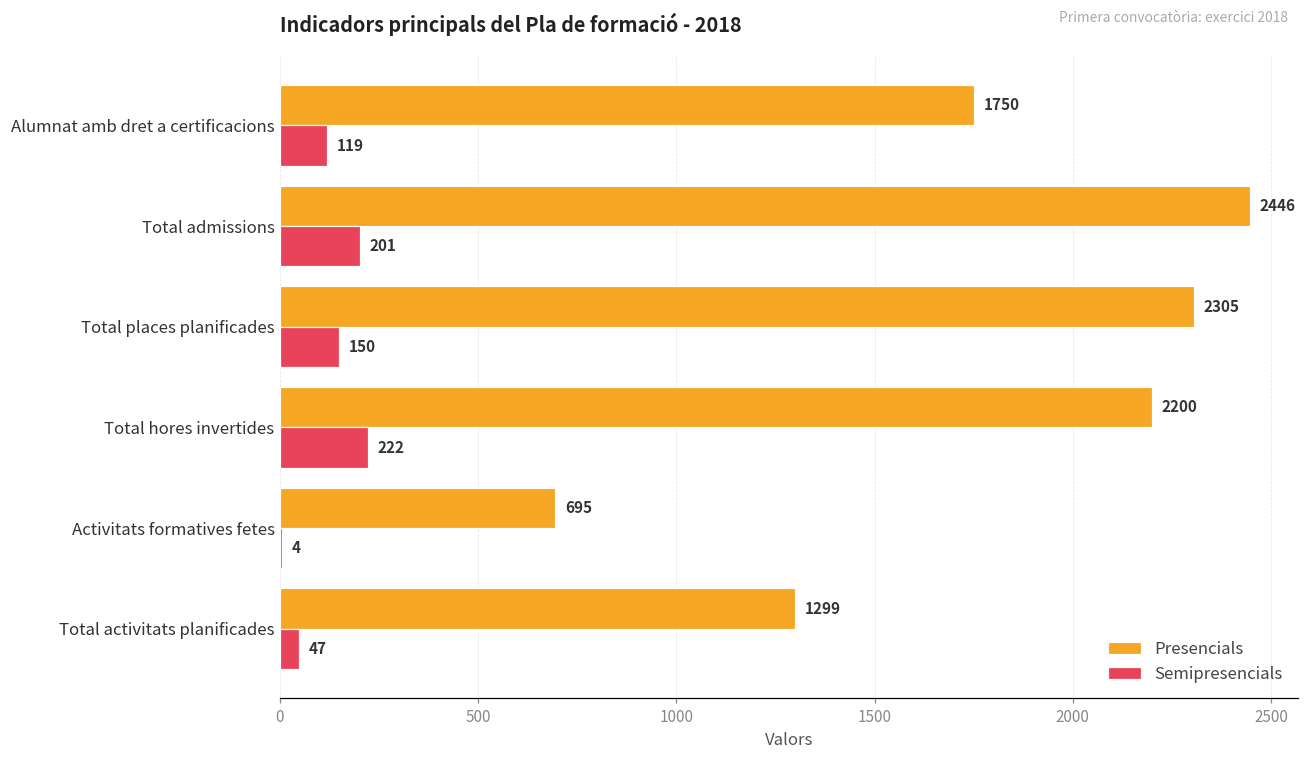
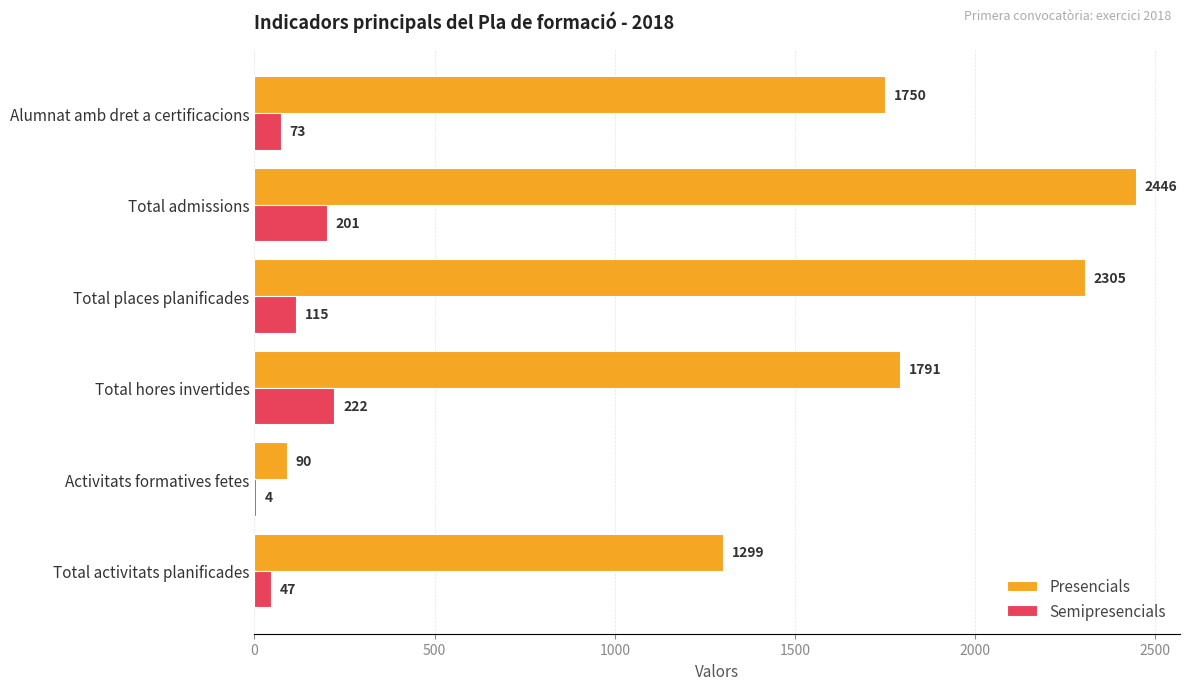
  {
    "Presencials": {
      "Alumnat amb dret a certificacions": 1750,
      "Total admissions": 2446,
      "Total places planificades": 2305,
-     "Total hores invertides": 2200,
-     "Activitats formatives fetes": 695,
+     "Total hores invertides": 1791,
+     "Activitats formatives fetes": 90,
      "Total activitats planificades": 1299
    },
    "Semipresencials": {
-     "Alumnat amb dret a certificacions": 119,
+     "Alumnat amb dret a certificacions": 73,
      "Total admissions": 201,
-     "Total places planificades": 150,
+     "Total places planificades": 115,
      "Total hores invertides": 222,
      "Activitats formatives fetes": 4,
      "Total activitats planificades": 47
    }
  }
